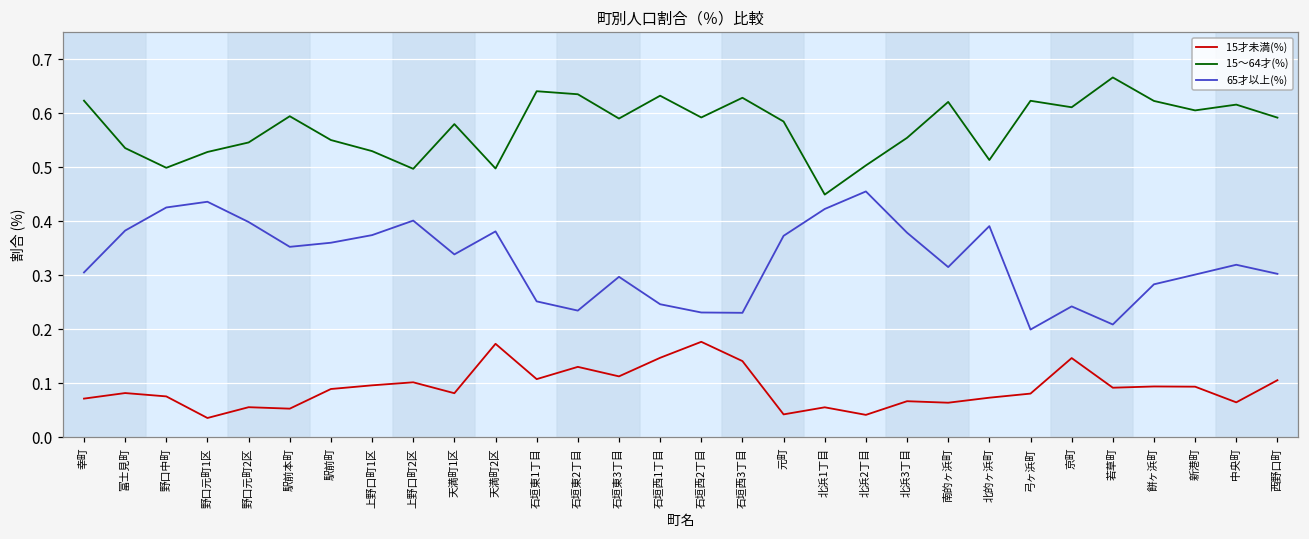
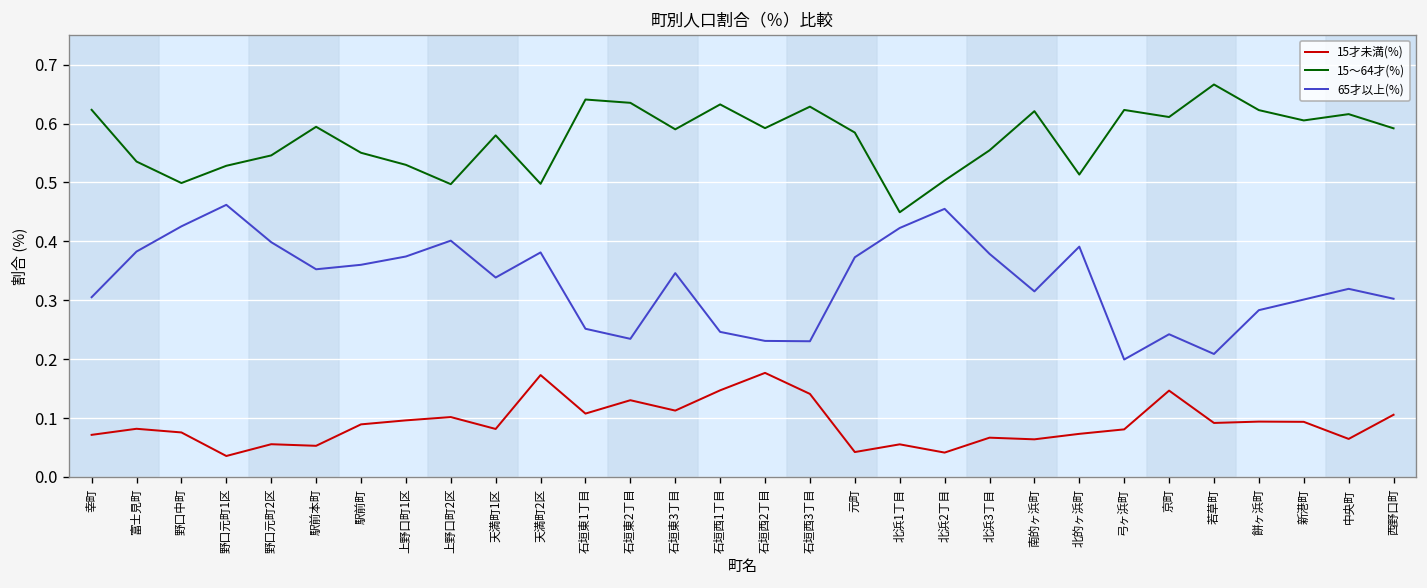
  {
    "15才未満(%)": {
      "幸町": 0.07,
      "富士見町": 0.08,
      "野口中町": 0.08,
      "野口元町1区": 0.04,
      "野口元町2区": 0.06,
      "駅前本町": 0.05,
      "駅前町": 0.09,
      "上野口町1区": 0.10,
      "上野口町2区": 0.10,
      "天満町1区": 0.08,
      "天満町2区": 0.17,
      "石垣東1丁目": 0.11,
      "石垣東2丁目": 0.13,
      "石垣東3丁目": 0.11,
      "石垣西1丁目": 0.15,
      "石垣西2丁目": 0.18,
      "石垣西3丁目": 0.14,
      "元町": 0.04,
      "北浜1丁目": 0.06,
      "北浜2丁目": 0.04,
      "北浜3丁目": 0.07,
      "南的ヶ浜町": 0.06,
      "北的ヶ浜町": 0.07,
      "弓ヶ浜町": 0.08,
      "京町": 0.15,
      "若草町": 0.09,
      "餅ヶ浜町": 0.09,
      "新港町": 0.09,
      "中央町": 0.06,
      "西野口町": 0.11
    },
    "15～64才(%)": {
      "幸町": 0.62,
      "富士見町": 0.54,
      "野口中町": 0.50,
      "野口元町1区": 0.53,
      "野口元町2区": 0.55,
      "駅前本町": 0.59,
      "駅前町": 0.55,
      "上野口町1区": 0.53,
      "上野口町2区": 0.50,
      "天満町1区": 0.58,
      "天満町2区": 0.50,
      "石垣東1丁目": 0.64,
      "石垣東2丁目": 0.64,
      "石垣東3丁目": 0.59,
      "石垣西1丁目": 0.63,
      "石垣西2丁目": 0.59,
      "石垣西3丁目": 0.63,
      "元町": 0.58,
      "北浜1丁目": 0.45,
      "北浜2丁目": 0.50,
      "北浜3丁目": 0.55,
      "南的ヶ浜町": 0.62,
      "北的ヶ浜町": 0.51,
      "弓ヶ浜町": 0.62,
      "京町": 0.61,
      "若草町": 0.67,
      "餅ヶ浜町": 0.62,
      "新港町": 0.61,
      "中央町": 0.62,
      "西野口町": 0.59
    },
    "65才以上(%)": {
      "幸町": 0.31,
      "富士見町": 0.38,
      "野口中町": 0.43,
-     "野口元町1区": 0.44,
+     "野口元町1区": 0.46,
      "野口元町2区": 0.40,
      "駅前本町": 0.35,
      "駅前町": 0.36,
      "上野口町1区": 0.37,
      "上野口町2区": 0.40,
      "天満町1区": 0.34,
      "天満町2区": 0.38,
      "石垣東1丁目": 0.25,
      "石垣東2丁目": 0.23,
-     "石垣東3丁目": 0.30,
+     "石垣東3丁目": 0.35,
      "石垣西1丁目": 0.25,
      "石垣西2丁目": 0.23,
      "石垣西3丁目": 0.23,
      "元町": 0.37,
      "北浜1丁目": 0.42,
      "北浜2丁目": 0.46,
      "北浜3丁目": 0.38,
      "南的ヶ浜町": 0.32,
      "北的ヶ浜町": 0.39,
      "弓ヶ浜町": 0.20,
      "京町": 0.24,
      "若草町": 0.21,
      "餅ヶ浜町": 0.28,
      "新港町": 0.30,
      "中央町": 0.32,
      "西野口町": 0.30
    }
  }
